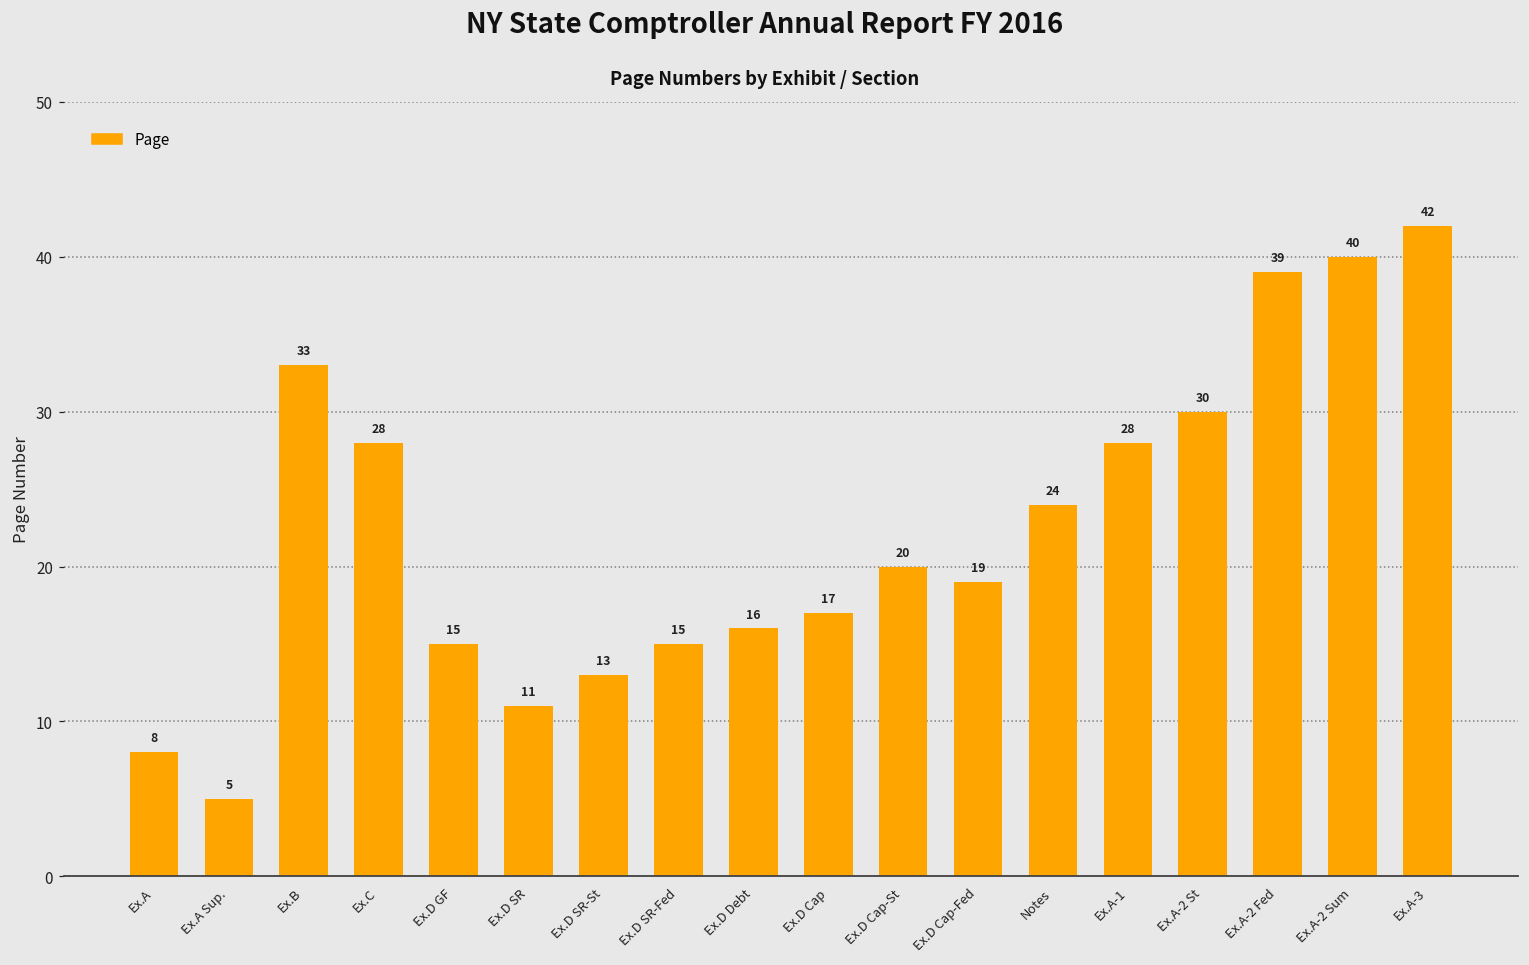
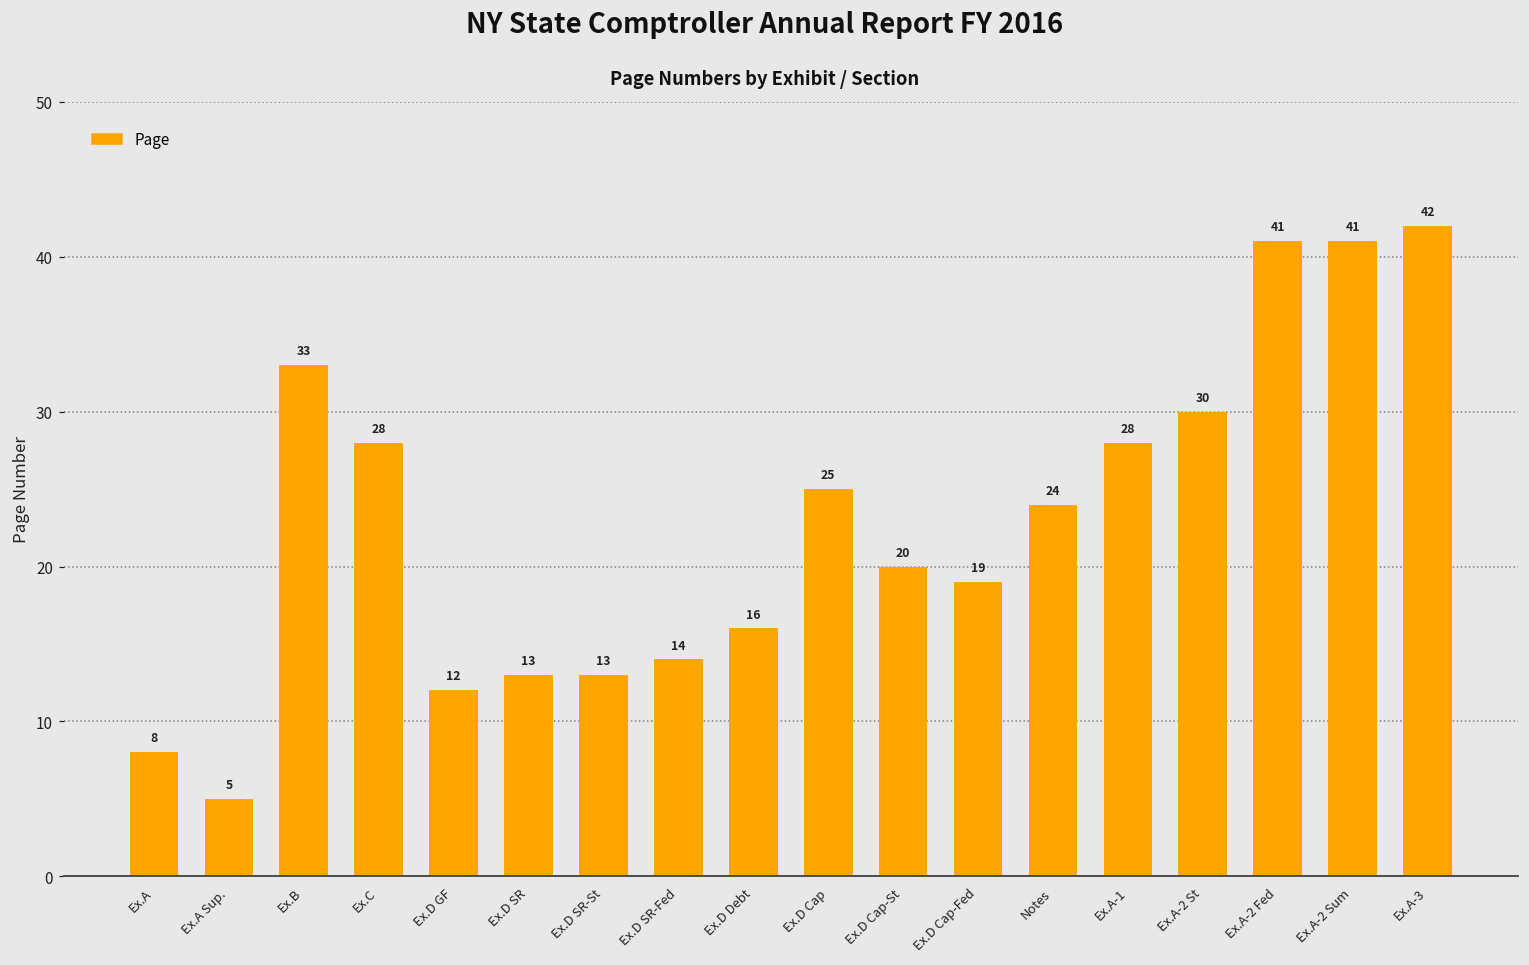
  {
    "Ex.A": 8,
    "Ex.A Sup.": 5,
    "Ex.B": 33,
    "Ex.C": 28,
-   "Ex.D GF": 15,
-   "Ex.D SR": 11,
+   "Ex.D GF": 12,
+   "Ex.D SR": 13,
    "Ex.D SR-St": 13,
-   "Ex.D SR-Fed": 15,
+   "Ex.D SR-Fed": 14,
    "Ex.D Debt": 16,
-   "Ex.D Cap": 17,
+   "Ex.D Cap": 25,
    "Ex.D Cap-St": 20,
    "Ex.D Cap-Fed": 19,
    "Notes": 24,
    "Ex.A-1": 28,
    "Ex.A-2 St": 30,
-   "Ex.A-2 Fed": 39,
-   "Ex.A-2 Sum": 40,
+   "Ex.A-2 Fed": 41,
+   "Ex.A-2 Sum": 41,
    "Ex.A-3": 42
  }
